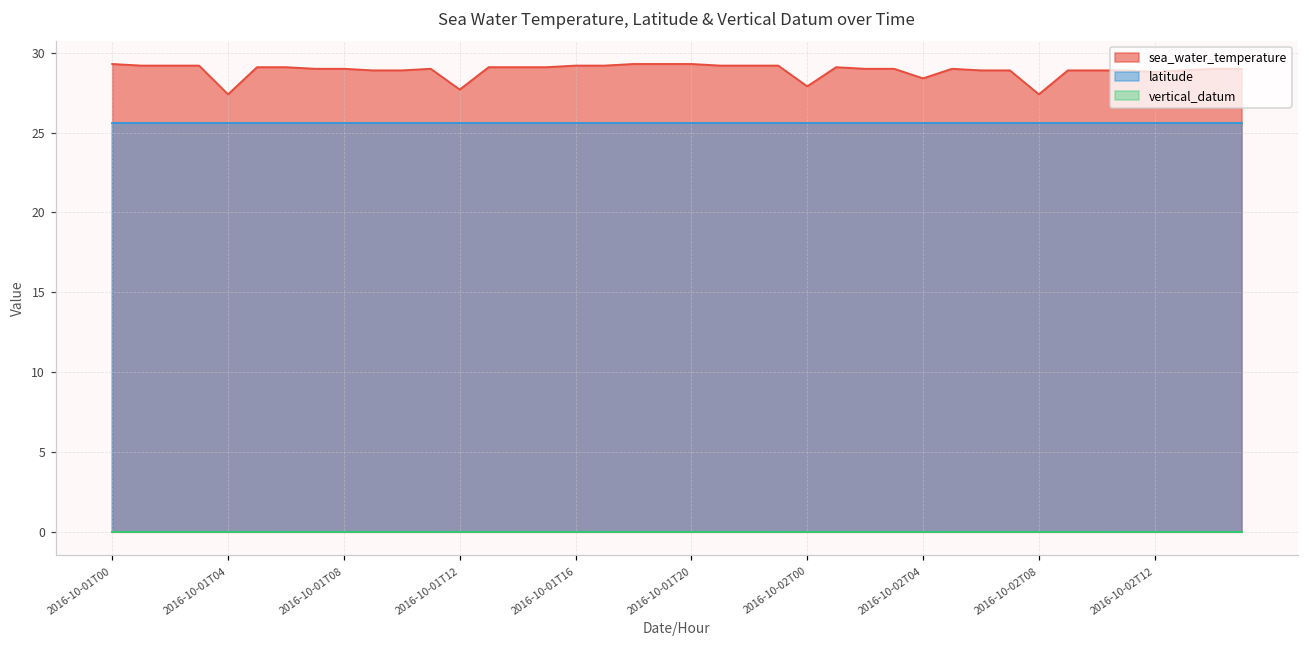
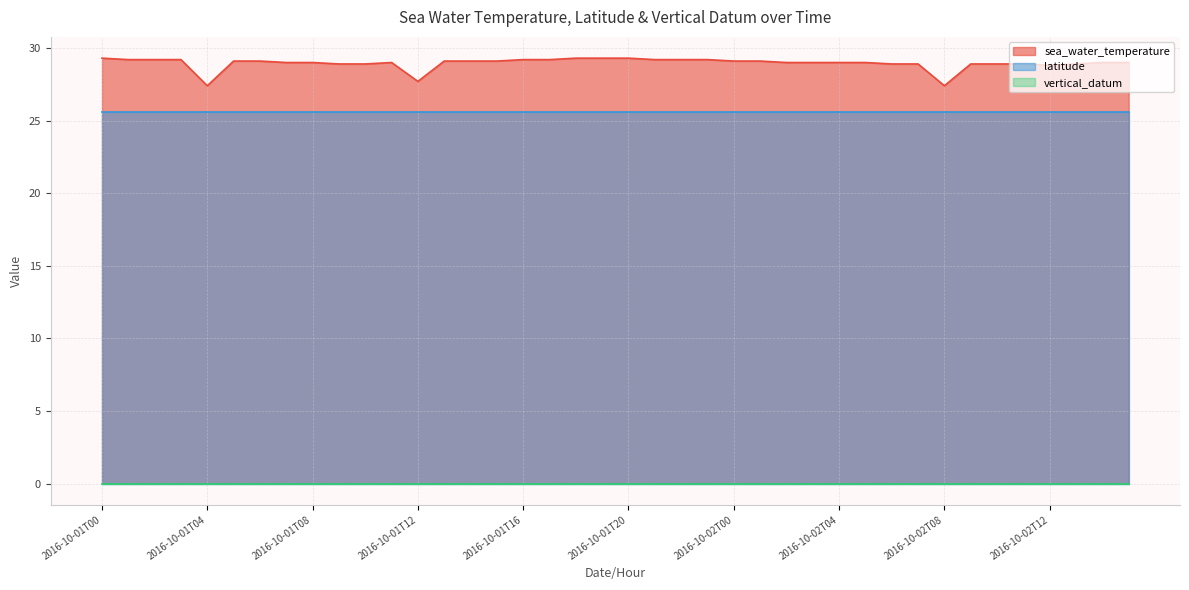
  {
    "sea_water_temperature": {
      "2016-10-01T00": 29.3,
      "2016-10-01T04": 27.4,
      "2016-10-01T08": 29.0,
      "2016-10-01T12": 27.7,
      "2016-10-01T16": 29.2,
      "2016-10-01T20": 29.3,
-     "2016-10-02T00": 27.9,
-     "2016-10-02T04": 28.4,
+     "2016-10-02T00": 29.1,
+     "2016-10-02T04": 29.0,
      "2016-10-02T08": 27.4
    },
    "latitude": {
      "2016-10-01T00": 25.6,
      "2016-10-01T04": 25.6,
      "2016-10-01T08": 25.6,
      "2016-10-01T12": 25.6,
      "2016-10-01T16": 25.6,
      "2016-10-01T20": 25.6,
      "2016-10-02T00": 25.6,
      "2016-10-02T04": 25.6,
      "2016-10-02T08": 25.6,
      "2016-10-02T12": 25.6
    },
    "vertical_datum": {
      "2016-10-01T00": 0.0,
      "2016-10-01T04": 0.0,
      "2016-10-01T08": 0.0,
      "2016-10-01T12": 0.0,
      "2016-10-01T16": 0.0,
      "2016-10-01T20": 0.0,
      "2016-10-02T00": 0.0,
      "2016-10-02T04": 0.0,
      "2016-10-02T08": 0.0,
      "2016-10-02T12": 0.0
    }
  }
